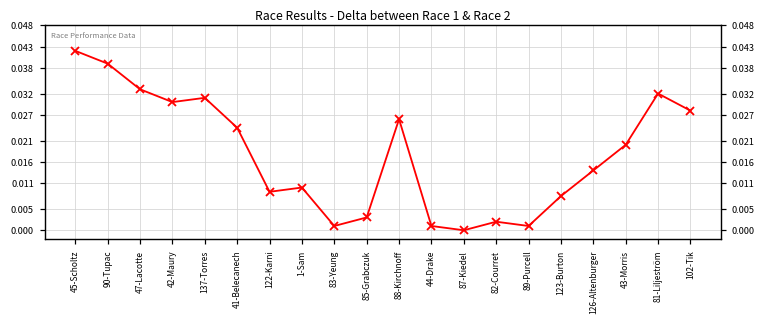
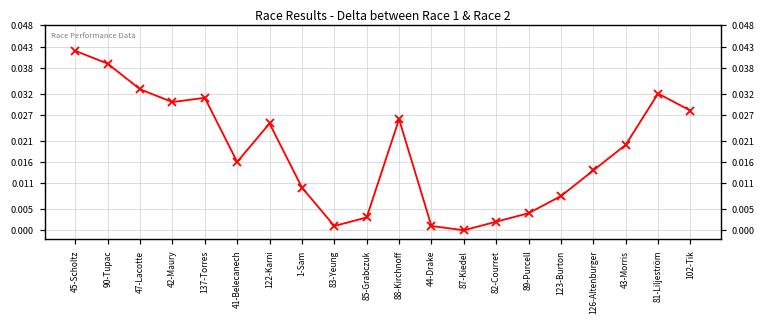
  {
    "45-Scholtz": 0.042,
    "90-Tupac": 0.039,
    "47-Lacotte": 0.033,
    "42-Maury": 0.030,
    "137-Torres": 0.031,
-   "41-Belecanech": 0.024,
-   "122-Karni": 0.009,
+   "41-Belecanech": 0.016,
+   "122-Karni": 0.025,
    "1-Sam": 0.010,
    "83-Yeung": 0.001,
    "85-Grabczuk": 0.003,
    "88-Kirchnoff": 0.026,
    "44-Drake": 0.001,
    "87-Kiedel": 0.000,
    "82-Courret": 0.002,
-   "89-Purcell": 0.001,
+   "89-Purcell": 0.004,
    "123-Burton": 0.008,
    "126-Altenburger": 0.014,
    "43-Morris": 0.020,
    "81-Liljeström": 0.032,
    "102-Tik": 0.028
  }
